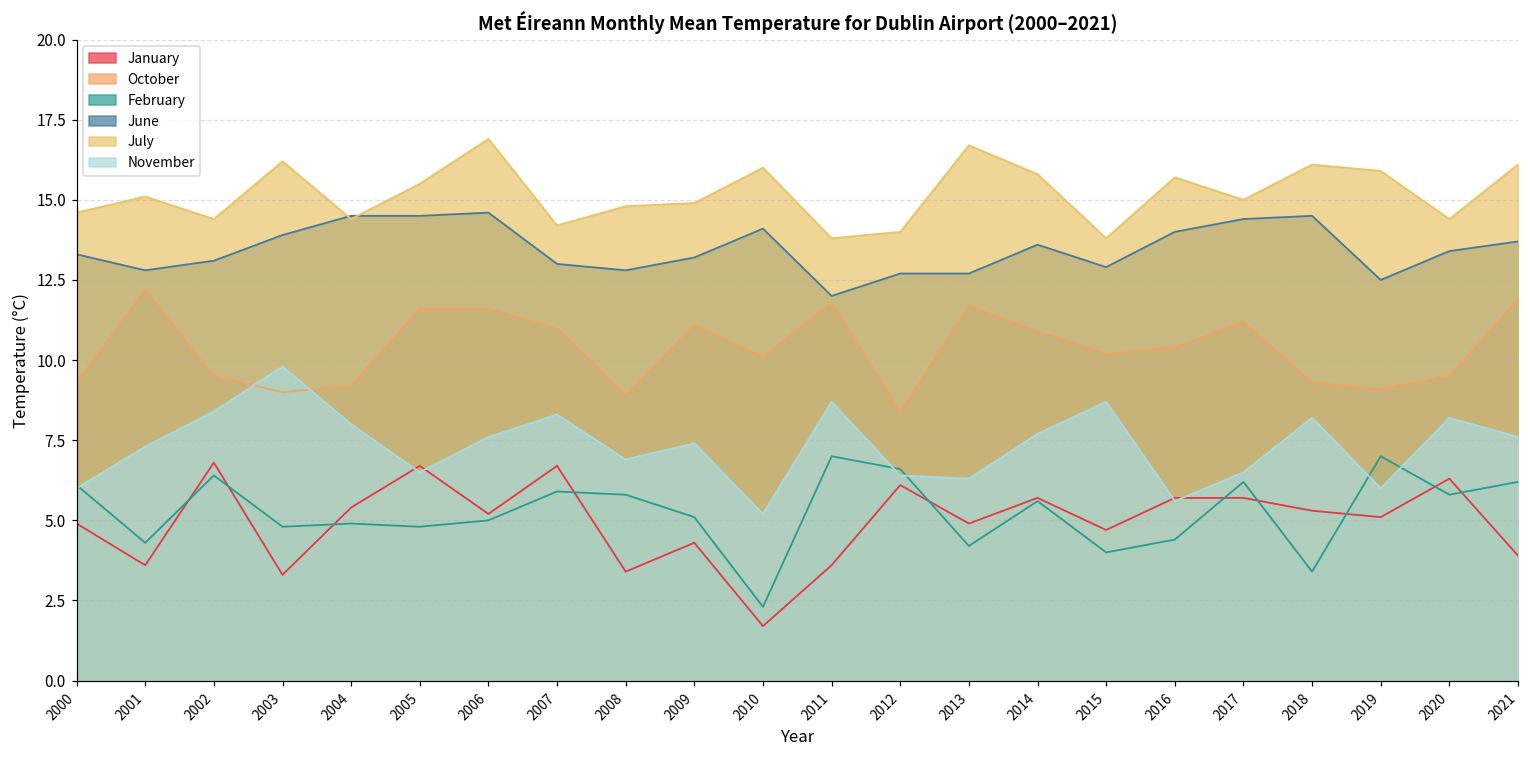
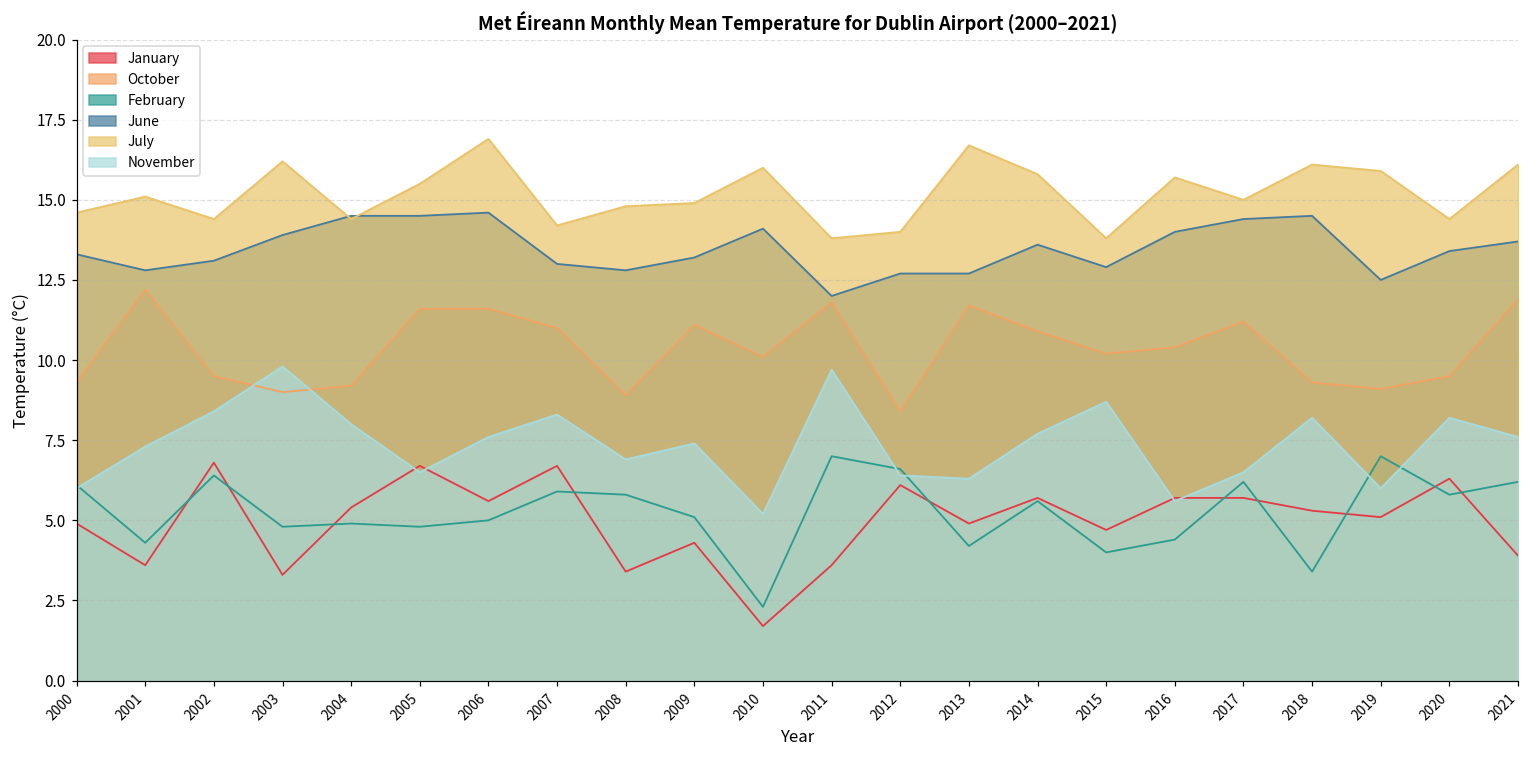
  {
    "January": {
      "2000": 4.9,
      "2001": 3.6,
      "2002": 6.8,
      "2003": 3.3,
      "2004": 5.4,
      "2005": 6.7,
-     "2006": 5.2,
+     "2006": 5.6,
      "2007": 6.7,
      "2008": 3.4,
      "2009": 4.3,
      "2010": 1.7,
      "2011": 3.6,
      "2012": 6.1,
      "2013": 4.9,
      "2014": 5.7,
      "2015": 4.7,
      "2016": 5.7,
      "2017": 5.7,
      "2018": 5.3,
      "2019": 5.1,
      "2020": 6.3,
      "2021": 3.9
    },
    "November": {
      "2000": 6.0,
      "2001": 7.3,
      "2002": 8.4,
      "2003": 9.8,
      "2004": 8.0,
      "2005": 6.5,
      "2006": 7.6,
      "2007": 8.3,
      "2008": 6.9,
      "2009": 7.4,
      "2010": 5.2,
-     "2011": 8.7,
+     "2011": 9.7,
      "2012": 6.4,
      "2013": 6.3,
      "2014": 7.7,
      "2015": 8.7,
      "2016": 5.6,
      "2017": 6.5,
      "2018": 8.2,
      "2019": 6.0,
      "2020": 8.2,
      "2021": 7.6
    }
  }
